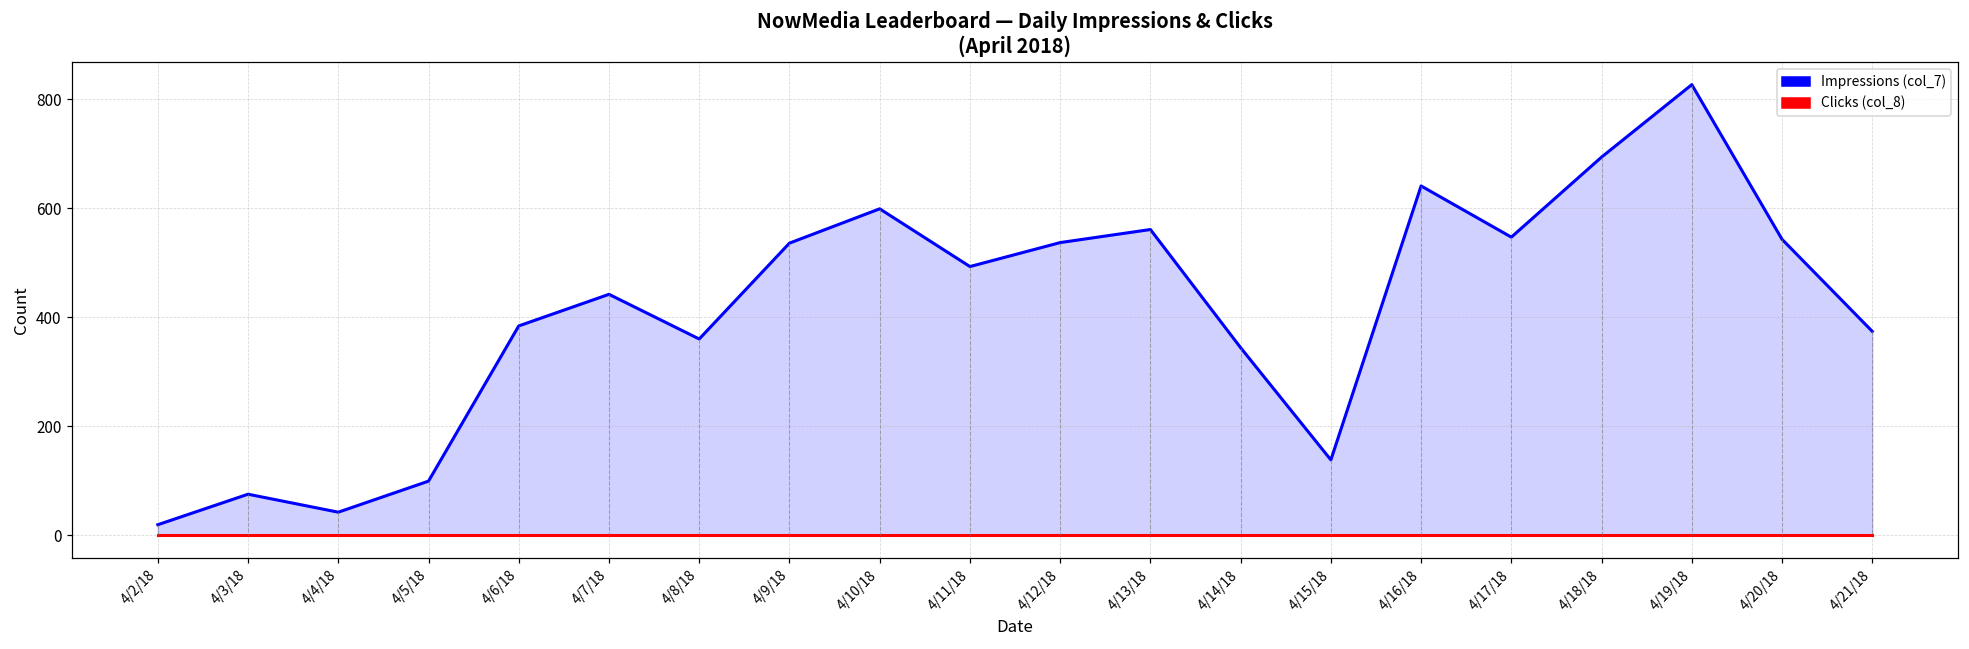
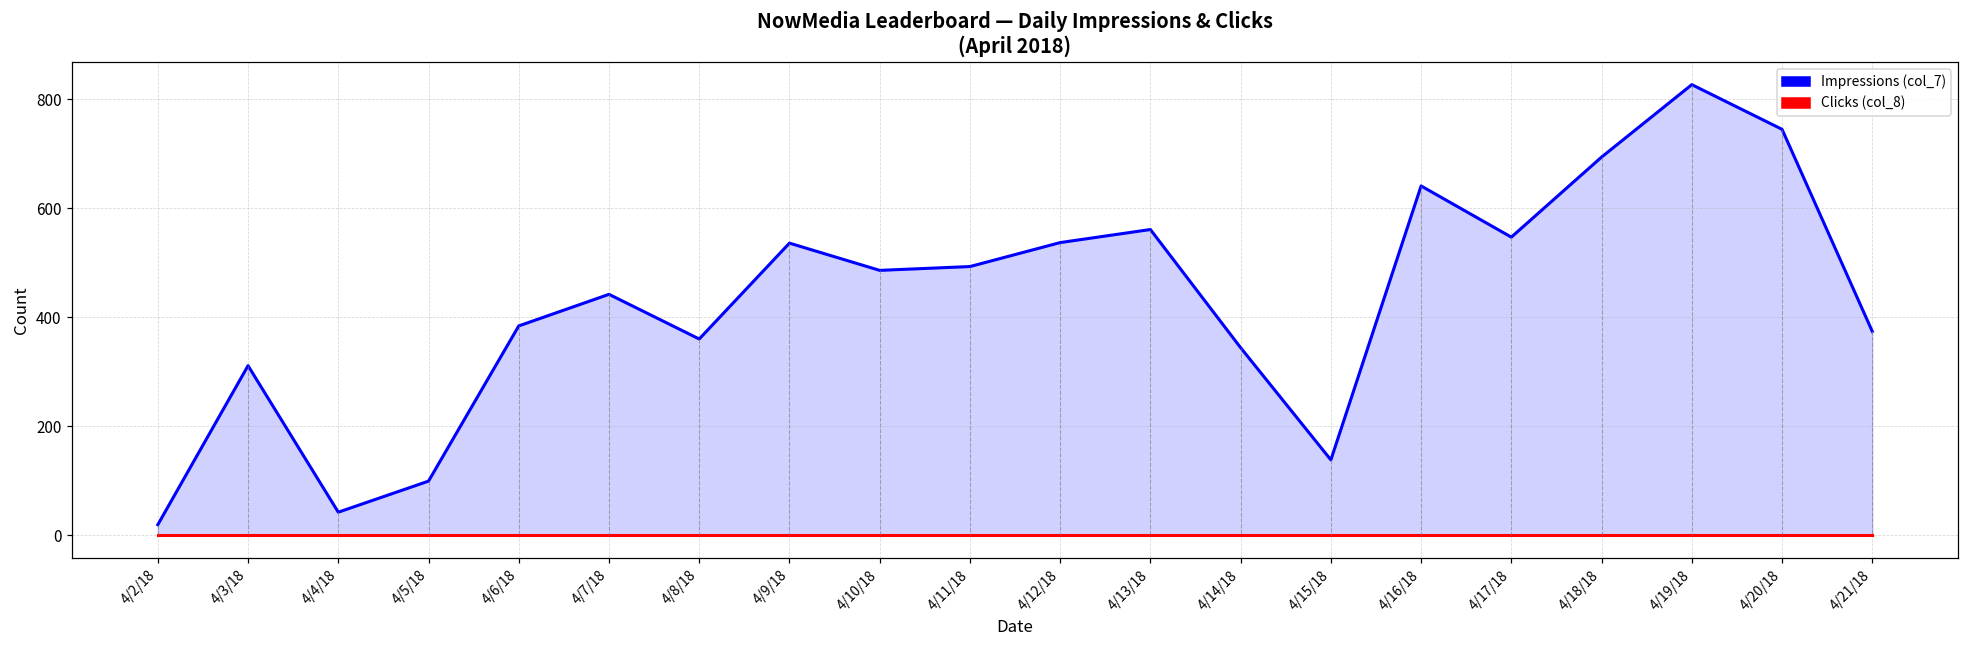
  {
    "Impressions (col_7)": {
-     "4/3/18": 80,
-     "4/10/18": 600,
-     "4/20/18": 540
+     "4/3/18": 310,
+     "4/10/18": 490,
+     "4/20/18": 750
    }
  }
